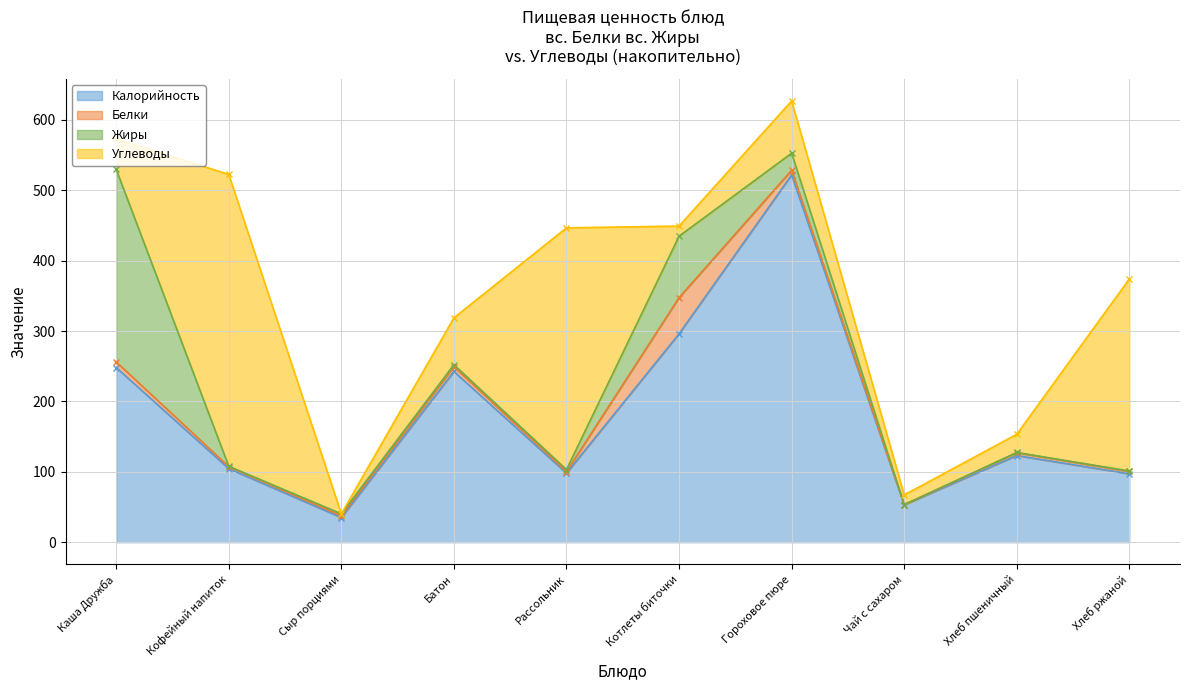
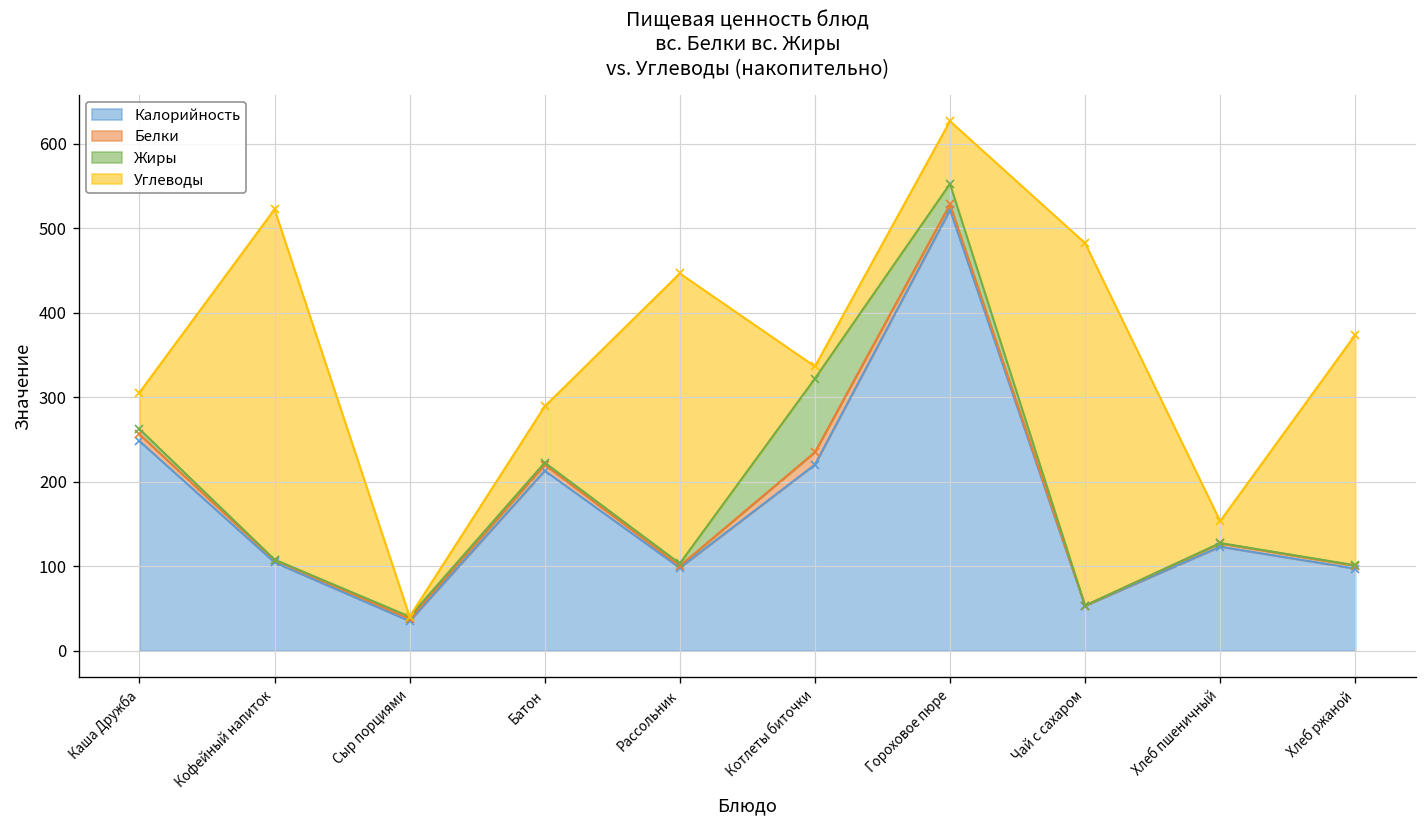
  {
    "Калорийность": {
      "Каша Дружба": 250,
-     "Батон": 240,
-     "Котлеты биточки": 300,
+     "Батон": 210,
+     "Котлеты биточки": 220,
      "Гороховое пюре": 520,
      "Хлеб пшеничный": 120
    },
    "Белки": {
      "Каша Дружба": 10,
-     "Котлеты биточки": 50,
+     "Котлеты биточки": 10,
      "Гороховое пюре": 10
    },
    "Жиры": {
-     "Каша Дружба": 270,
+     "Каша Дружба": 10,
      "Котлеты биточки": 90,
      "Гороховое пюре": 20
    },
    "Углеводы": {
      "Кофейный напиток": 410,
      "Батон": 70,
      "Рассольник": 340,
      "Котлеты биточки": 10,
      "Гороховое пюре": 70,
-     "Чай с сахаром": 10,
+     "Чай с сахаром": 430,
      "Хлеб пшеничный": 30,
      "Хлеб ржаной": 270
    }
  }
